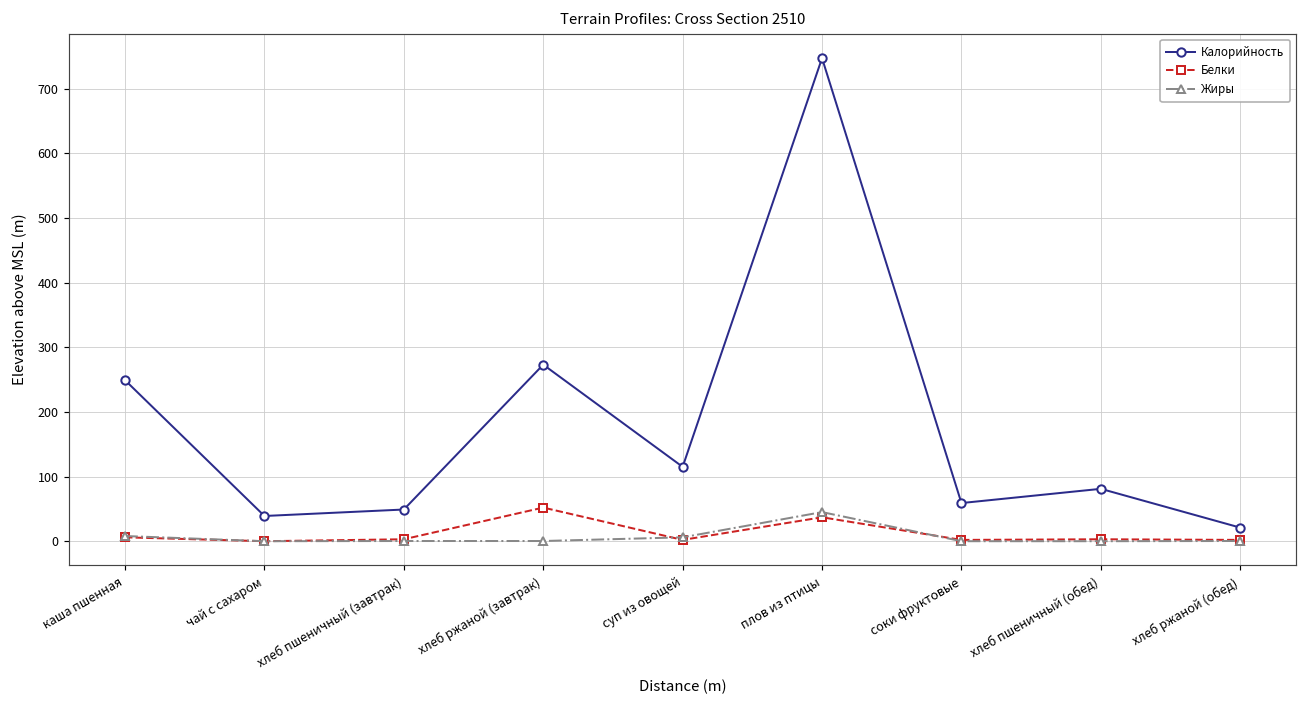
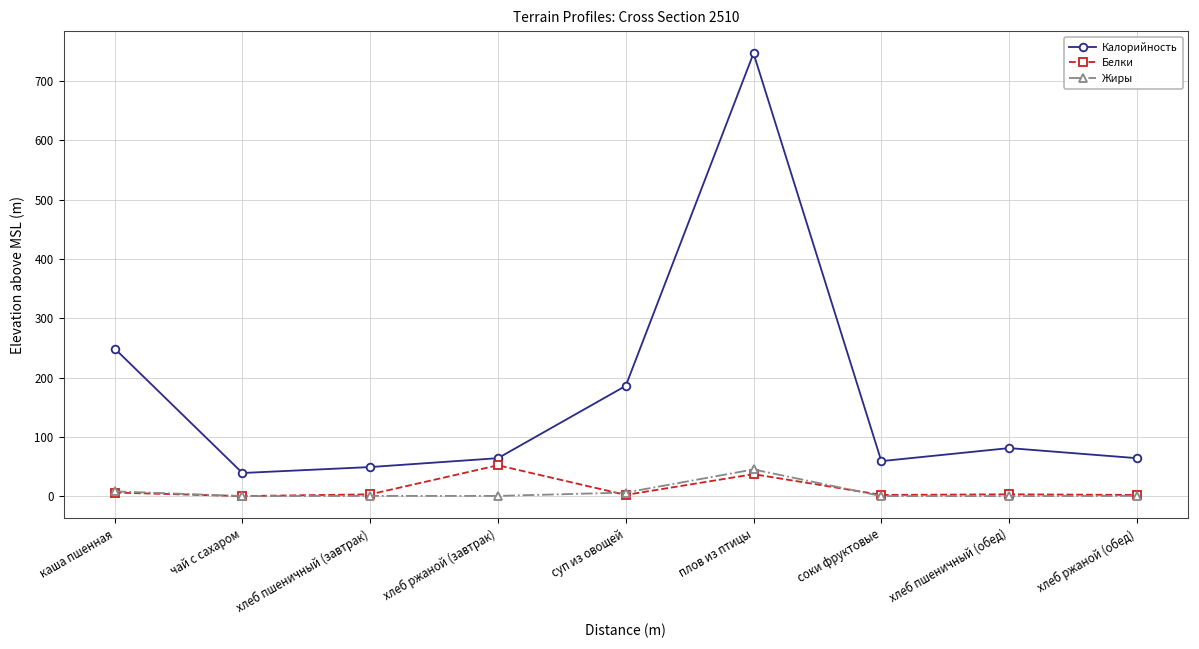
  {
    "Калорийность": {
      "каша пшенная": 250,
      "чай с сахаром": 40,
      "хлеб пшеничный (завтрак)": 50,
-     "хлеб ржаной (завтрак)": 270,
-     "суп из овощей": 120,
+     "хлеб ржаной (завтрак)": 60,
+     "суп из овощей": 190,
      "плов из птицы": 750,
      "соки фруктовые": 60,
      "хлеб пшеничный (обед)": 80,
-     "хлеб ржаной (обед)": 20
+     "хлеб ржаной (обед)": 60
    },
    "Белки": {
      "хлеб ржаной (завтрак)": 50,
      "плов из птицы": 40
    },
    "Жиры": {
      "хлеб ржаной (завтрак)": 0,
      "плов из птицы": 50
    }
  }
